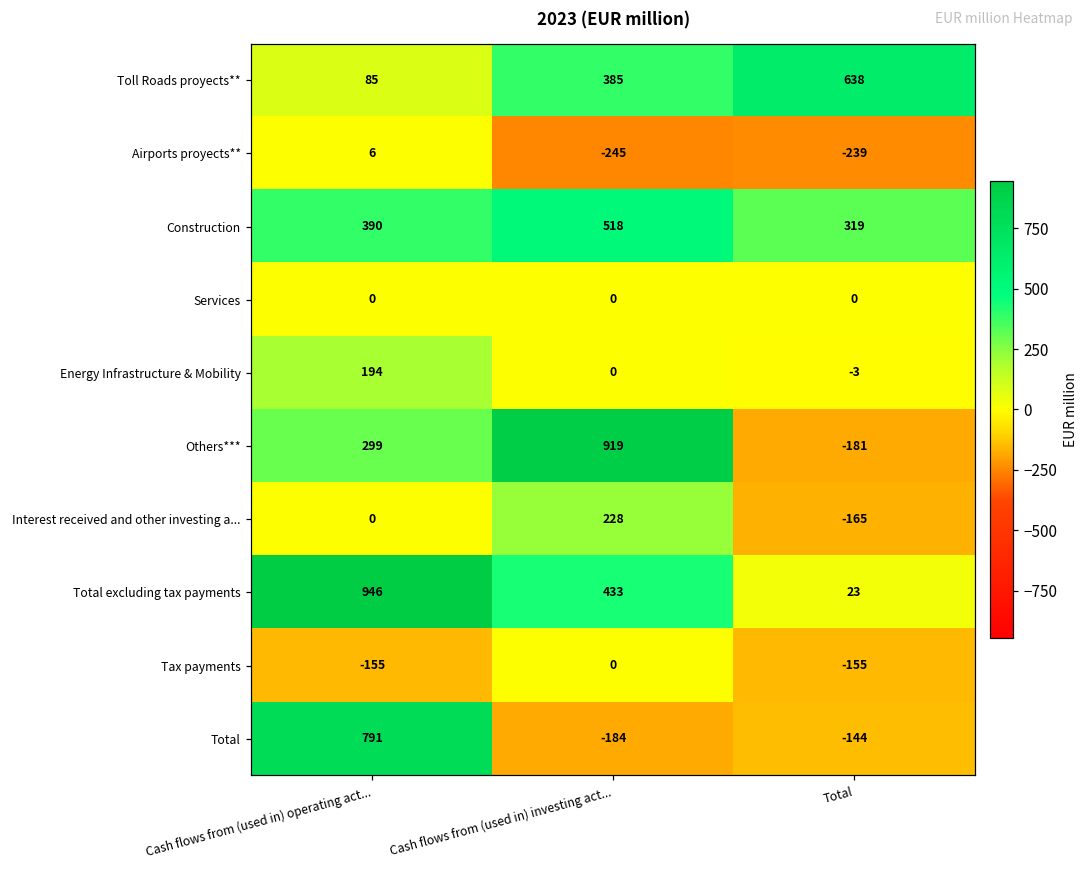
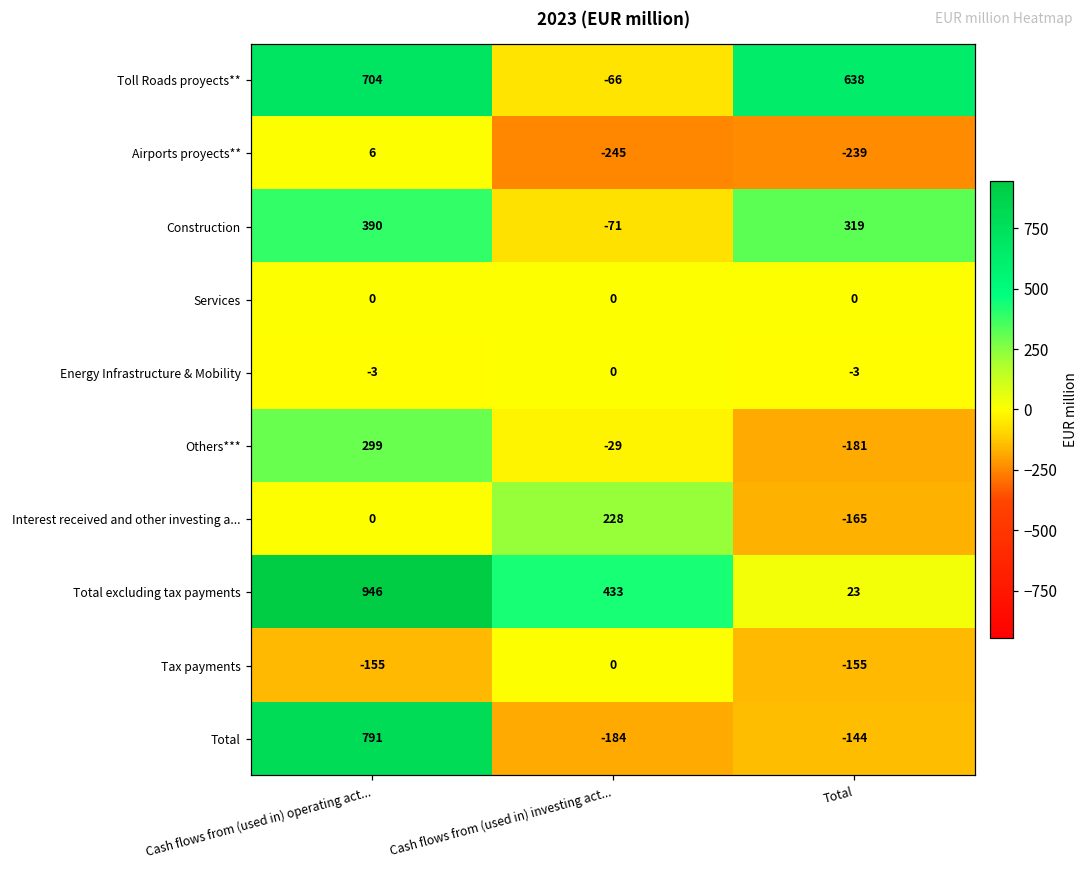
  {
    "Toll Roads proyects**": {
-     "Cash flows from (used in) operating act...": 85,
-     "Cash flows from (used in) investing act...": 385,
+     "Cash flows from (used in) operating act...": 704,
+     "Cash flows from (used in) investing act...": -66,
      "Total": 638
    },
    "Airports proyects**": {
      "Cash flows from (used in) operating act...": 6,
      "Cash flows from (used in) investing act...": -245,
      "Total": -239
    },
    "Construction": {
      "Cash flows from (used in) operating act...": 390,
-     "Cash flows from (used in) investing act...": 518,
+     "Cash flows from (used in) investing act...": -71,
      "Total": 319
    },
    "Services": {
      "Cash flows from (used in) operating act...": 0,
      "Cash flows from (used in) investing act...": 0,
      "Total": 0
    },
    "Energy Infrastructure & Mobility": {
-     "Cash flows from (used in) operating act...": 194,
+     "Cash flows from (used in) operating act...": -3,
      "Cash flows from (used in) investing act...": 0,
      "Total": -3
    },
    "Others***": {
      "Cash flows from (used in) operating act...": 299,
-     "Cash flows from (used in) investing act...": 919,
+     "Cash flows from (used in) investing act...": -29,
      "Total": -181
    },
    "Interest received and other investing a...": {
      "Cash flows from (used in) operating act...": 0,
      "Cash flows from (used in) investing act...": 228,
      "Total": -165
    },
    "Total excluding tax payments": {
      "Cash flows from (used in) operating act...": 946,
      "Cash flows from (used in) investing act...": 433,
      "Total": 23
    },
    "Tax payments": {
      "Cash flows from (used in) operating act...": -155,
      "Cash flows from (used in) investing act...": 0,
      "Total": -155
    },
    "Total": {
      "Cash flows from (used in) operating act...": 791,
      "Cash flows from (used in) investing act...": -184,
      "Total": -144
    }
  }
